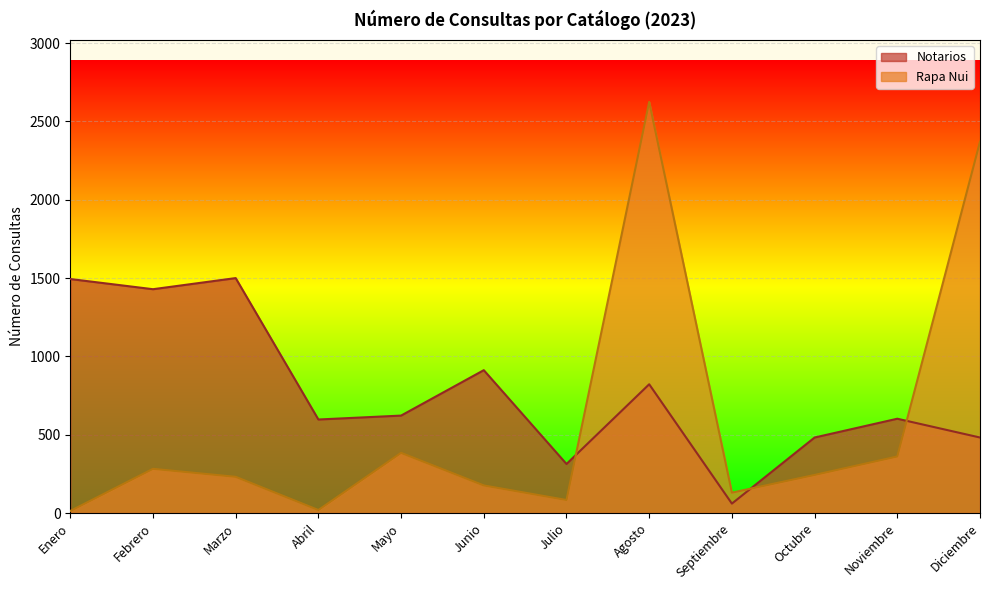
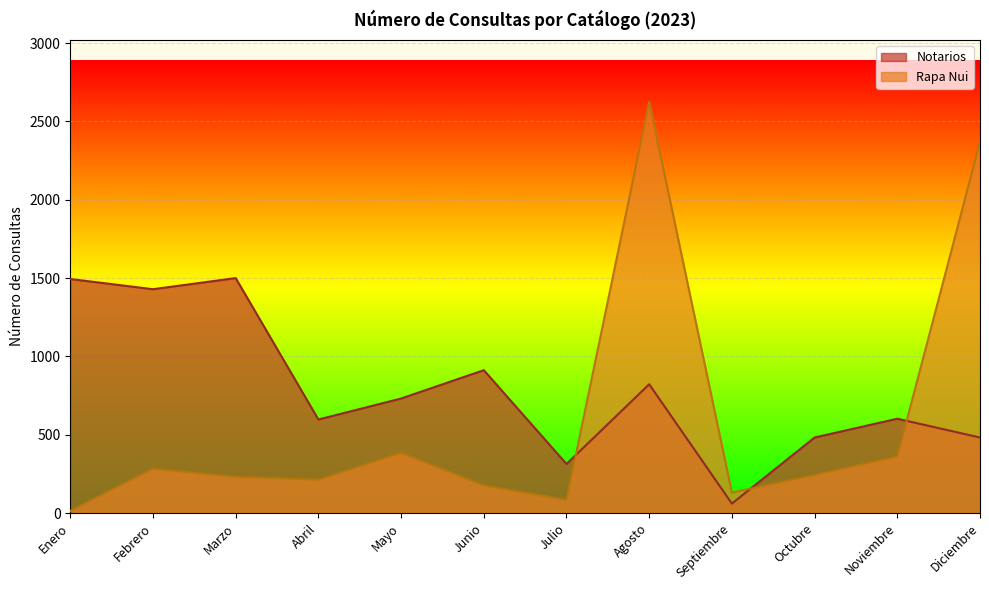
  {
    "Notarios": {
      "Enero": 1490,
      "Febrero": 1430,
      "Marzo": 1500,
      "Abril": 600,
-     "Mayo": 620,
+     "Mayo": 730,
      "Junio": 910,
      "Julio": 310,
      "Agosto": 820,
      "Septiembre": 60,
      "Octubre": 480,
      "Noviembre": 600,
      "Diciembre": 480
    },
    "Rapa Nui": {
      "Enero": 10,
      "Febrero": 280,
      "Marzo": 230,
-     "Abril": 20,
+     "Abril": 210,
      "Mayo": 380,
      "Junio": 180,
      "Julio": 80,
      "Agosto": 2630,
      "Septiembre": 130,
      "Octubre": 240,
      "Noviembre": 360,
      "Diciembre": 2370
    }
  }
